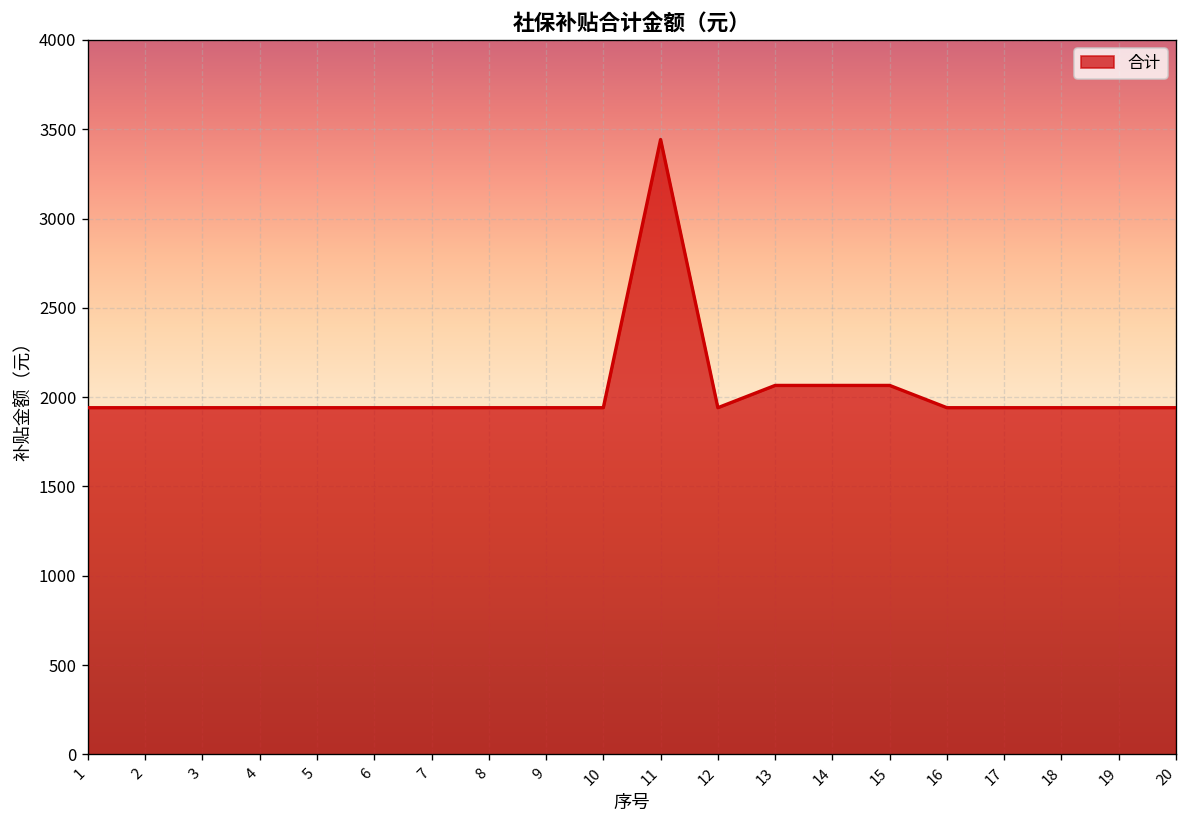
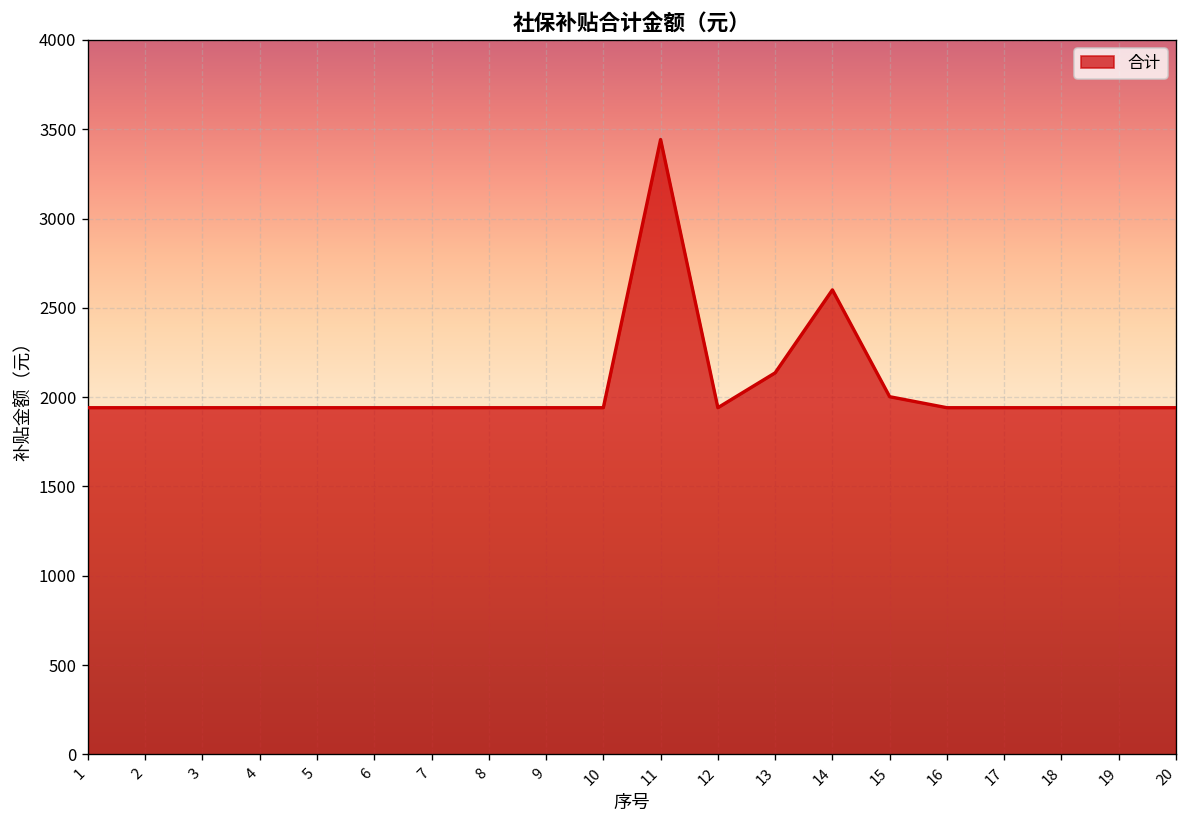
  {
    "1": 1940,
    "2": 1940,
    "3": 1940,
    "4": 1940,
    "5": 1940,
    "6": 1940,
    "7": 1940,
    "8": 1940,
    "9": 1940,
    "10": 1940,
    "11": 3440,
    "12": 1940,
-   "13": 2070,
-   "14": 2070,
-   "15": 2070,
+   "13": 2140,
+   "14": 2600,
+   "15": 2000,
    "16": 1940,
    "17": 1940,
    "18": 1940,
    "19": 1940,
    "20": 1940
  }
